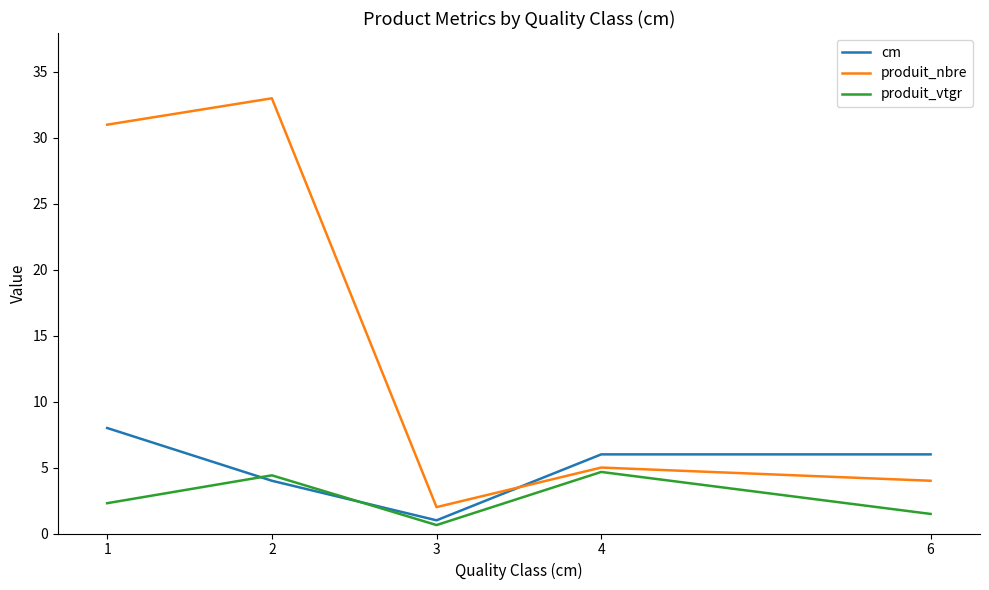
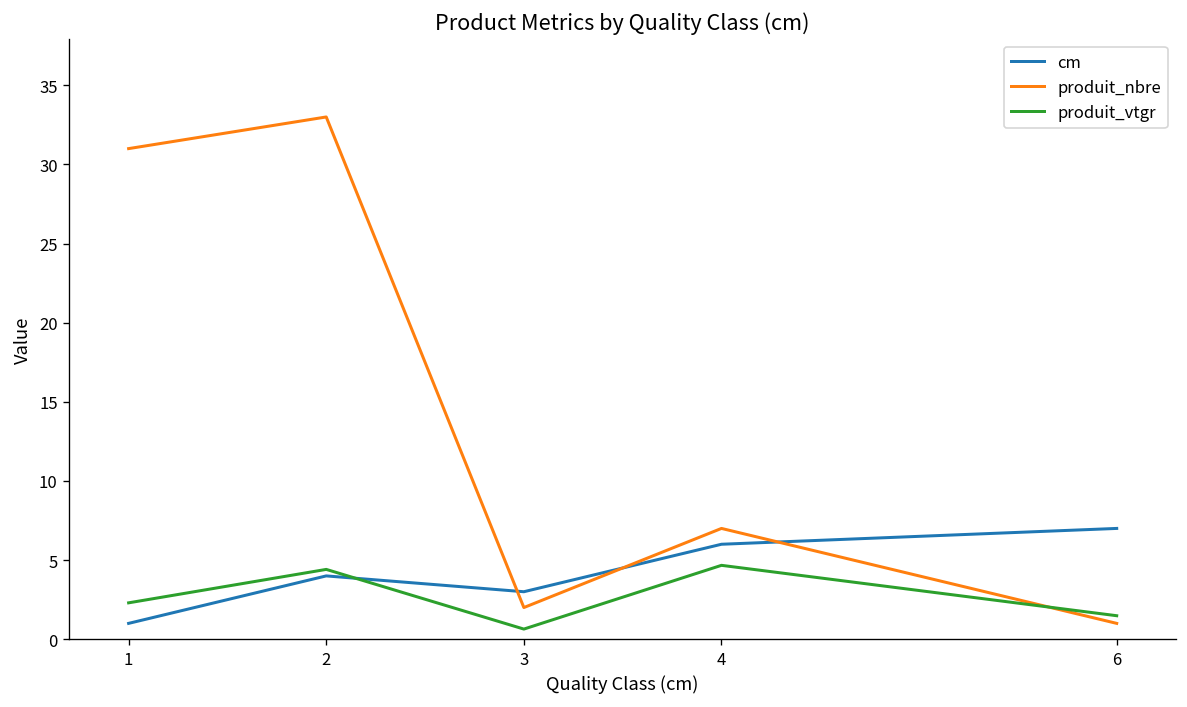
  {
    "cm": {
-     "1": 8,
+     "1": 1,
      "2": 4,
-     "3": 1,
+     "3": 3,
      "4": 6,
-     "6": 6
+     "6": 7
    },
    "produit_nbre": {
      "1": 31,
      "2": 33,
      "3": 2,
-     "4": 5,
-     "6": 4
+     "4": 7,
+     "6": 1
    },
    "produit_vtgr": {
      "1": 2.3,
      "2": 4.4,
      "3": 0.6,
      "4": 4.7,
      "6": 1.5
    }
  }
